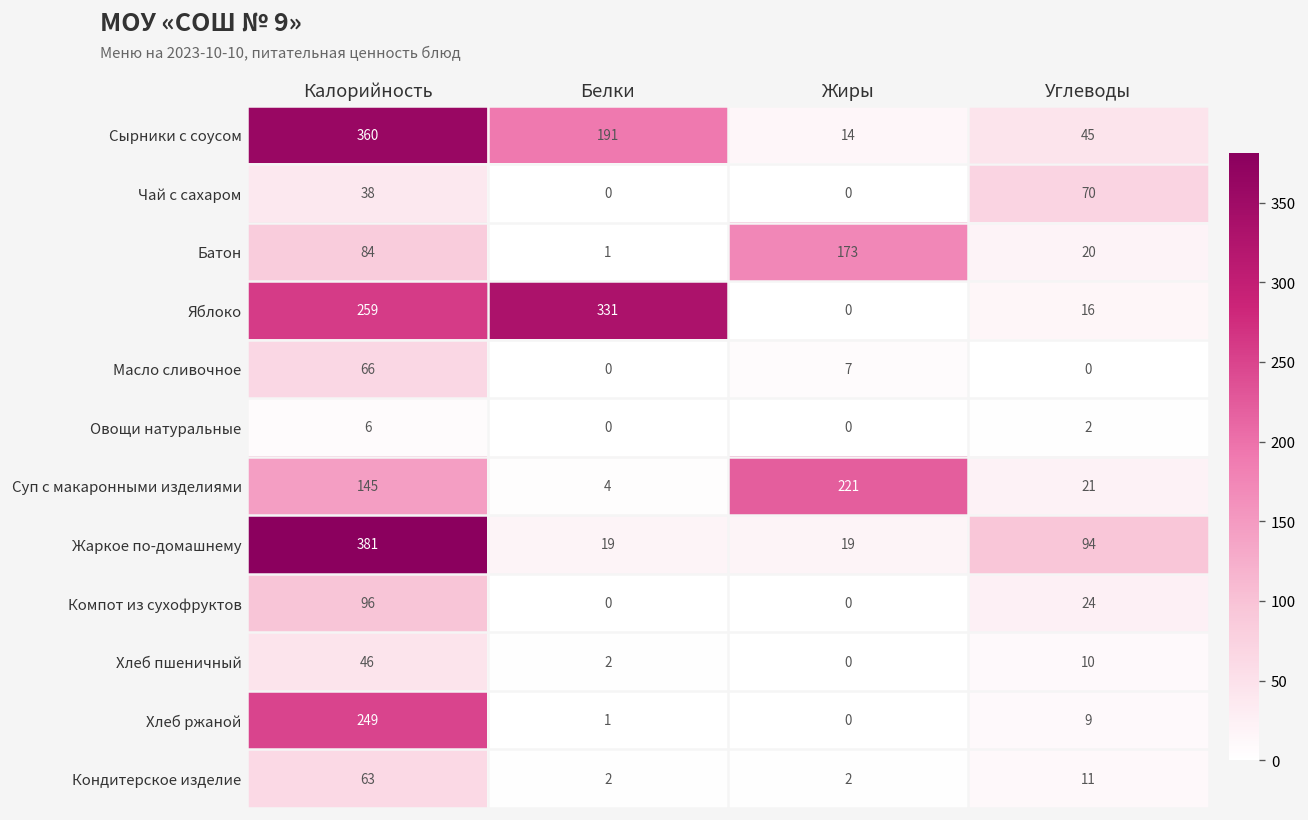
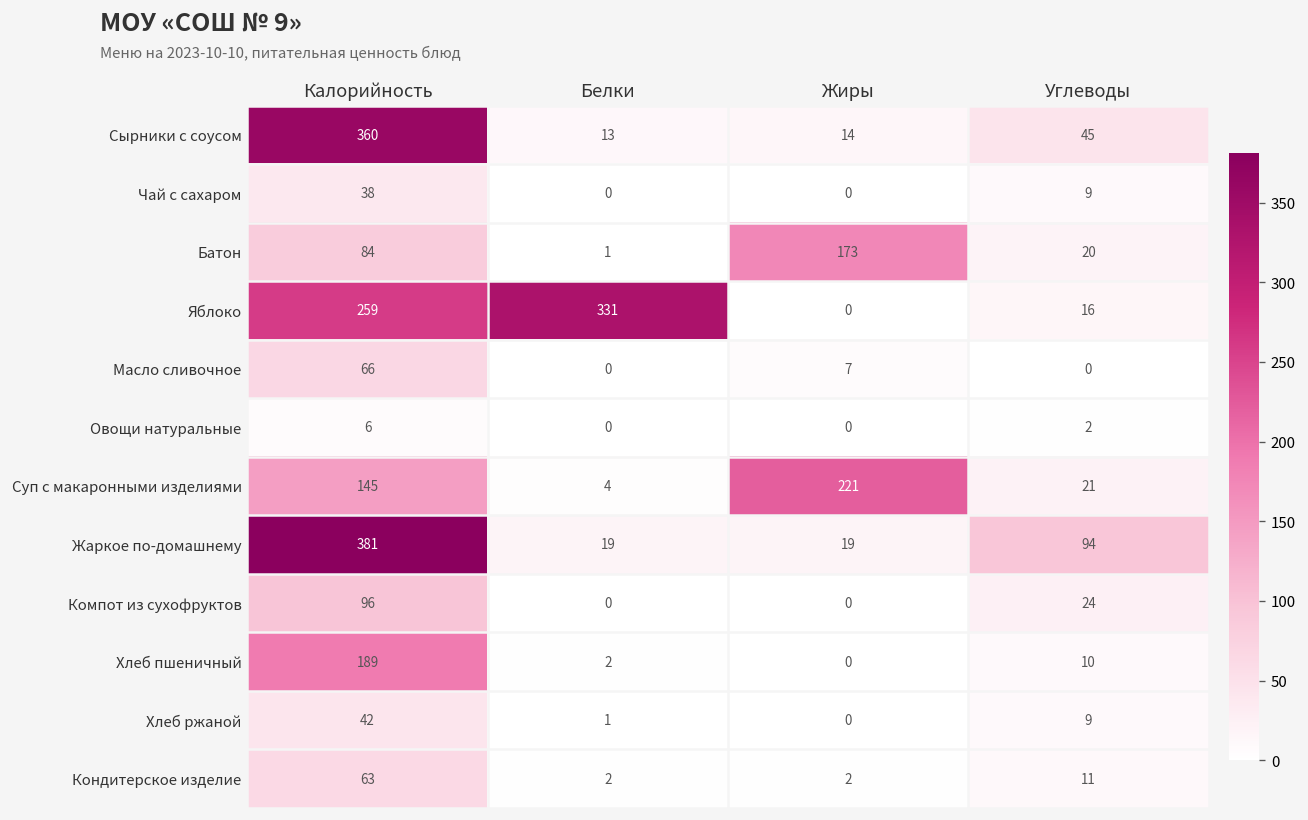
  {
    "Сырники с соусом": {
      "Калорийность": 360,
-     "Белки": 191,
+     "Белки": 13,
      "Жиры": 14,
      "Углеводы": 45
    },
    "Чай с сахаром": {
      "Калорийность": 38,
      "Белки": 0,
      "Жиры": 0,
-     "Углеводы": 70
+     "Углеводы": 9
    },
    "Батон": {
      "Калорийность": 84,
      "Белки": 1,
      "Жиры": 173,
      "Углеводы": 20
    },
    "Яблоко": {
      "Калорийность": 259,
      "Белки": 331,
      "Жиры": 0,
      "Углеводы": 16
    },
    "Масло сливочное": {
      "Калорийность": 66,
      "Белки": 0,
      "Жиры": 7,
      "Углеводы": 0
    },
    "Овощи натуральные": {
      "Калорийность": 6,
      "Белки": 0,
      "Жиры": 0,
      "Углеводы": 2
    },
    "Суп с макаронными изделиями": {
      "Калорийность": 145,
      "Белки": 4,
      "Жиры": 221,
      "Углеводы": 21
    },
    "Жаркое по-домашнему": {
      "Калорийность": 381,
      "Белки": 19,
      "Жиры": 19,
      "Углеводы": 94
    },
    "Компот из сухофруктов": {
      "Калорийность": 96,
      "Белки": 0,
      "Жиры": 0,
      "Углеводы": 24
    },
    "Хлеб пшеничный": {
-     "Калорийность": 46,
+     "Калорийность": 189,
      "Белки": 2,
      "Жиры": 0,
      "Углеводы": 10
    },
    "Хлеб ржаной": {
-     "Калорийность": 249,
+     "Калорийность": 42,
      "Белки": 1,
      "Жиры": 0,
      "Углеводы": 9
    },
    "Кондитерское изделие": {
      "Калорийность": 63,
      "Белки": 2,
      "Жиры": 2,
      "Углеводы": 11
    }
  }
